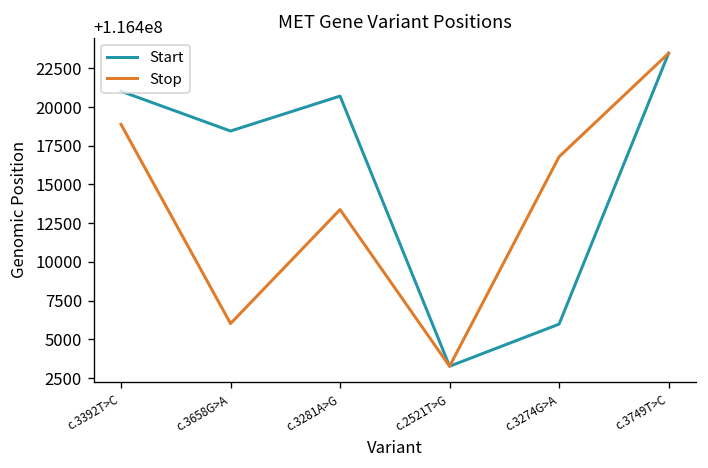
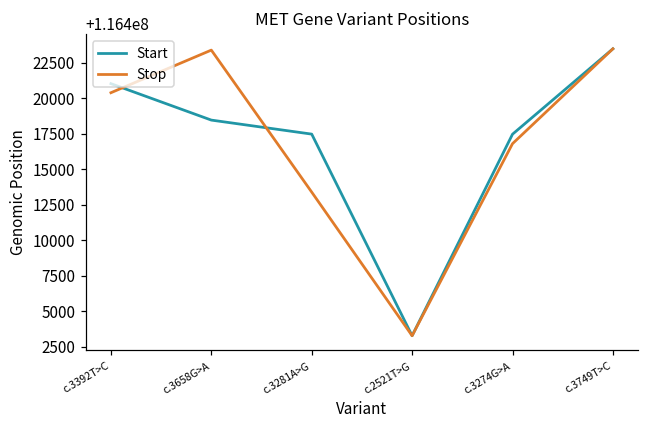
  {
    "Start": {
      "c.3658G>A": 116418500,
-     "c.3281A>G": 116420700,
-     "c.3274G>A": 116406000
+     "c.3281A>G": 116417500,
+     "c.3274G>A": 116417500
    },
    "Stop": {
-     "c.3392T>C": 116418900,
-     "c.3658G>A": 116406000,
+     "c.3392T>C": 116420400,
+     "c.3658G>A": 116423400,
      "c.3281A>G": 116413400,
      "c.3274G>A": 116416800
    }
  }
